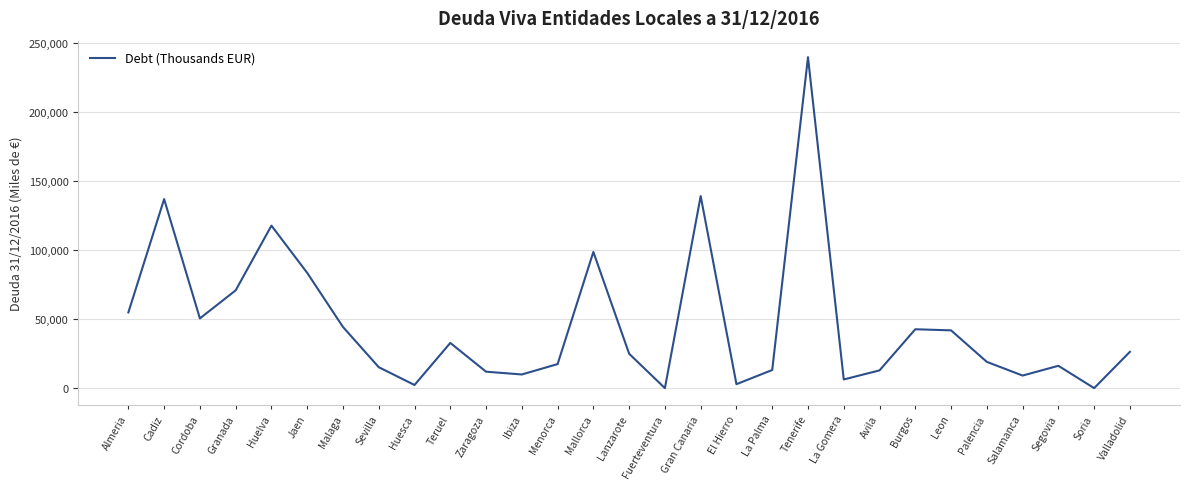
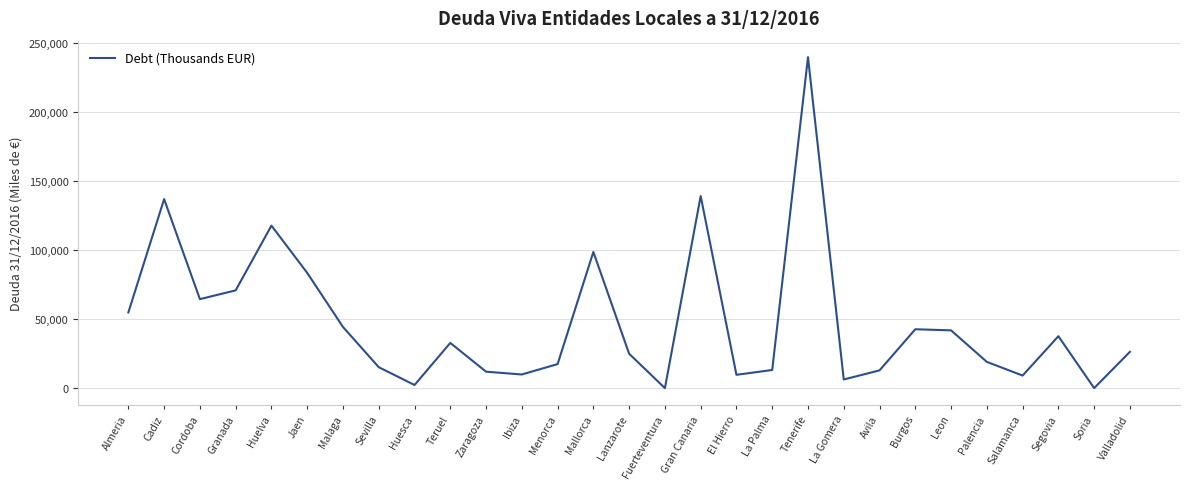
  {
    "Almeria": "55,000",
    "Cadiz": "137,000",
-   "Cordoba": "50,000",
+   "Cordoba": "64,000",
    "Granada": "71,000",
    "Huelva": "118,000",
    "Jaen": "83,000",
    "Malaga": "44,000",
    "Sevilla": "15,000",
    "Huesca": "2,000",
    "Teruel": "33,000",
    "Zaragoza": "12,000",
    "Ibiza": "10,000",
    "Menorca": "17,000",
    "Mallorca": "99,000",
    "Lanzarote": "25,000",
    "Fuerteventura": "0",
    "Gran Canaria": "139,000",
-   "El Hierro": "3,000",
+   "El Hierro": "10,000",
    "La Palma": "13,000",
    "Tenerife": "240,000",
    "La Gomera": "6,000",
    "Avila": "13,000",
    "Burgos": "43,000",
    "Leon": "42,000",
    "Palencia": "19,000",
    "Salamanca": "9,000",
-   "Segovia": "16,000",
+   "Segovia": "38,000",
    "Soria": "0",
    "Valladolid": "26,000"
  }
